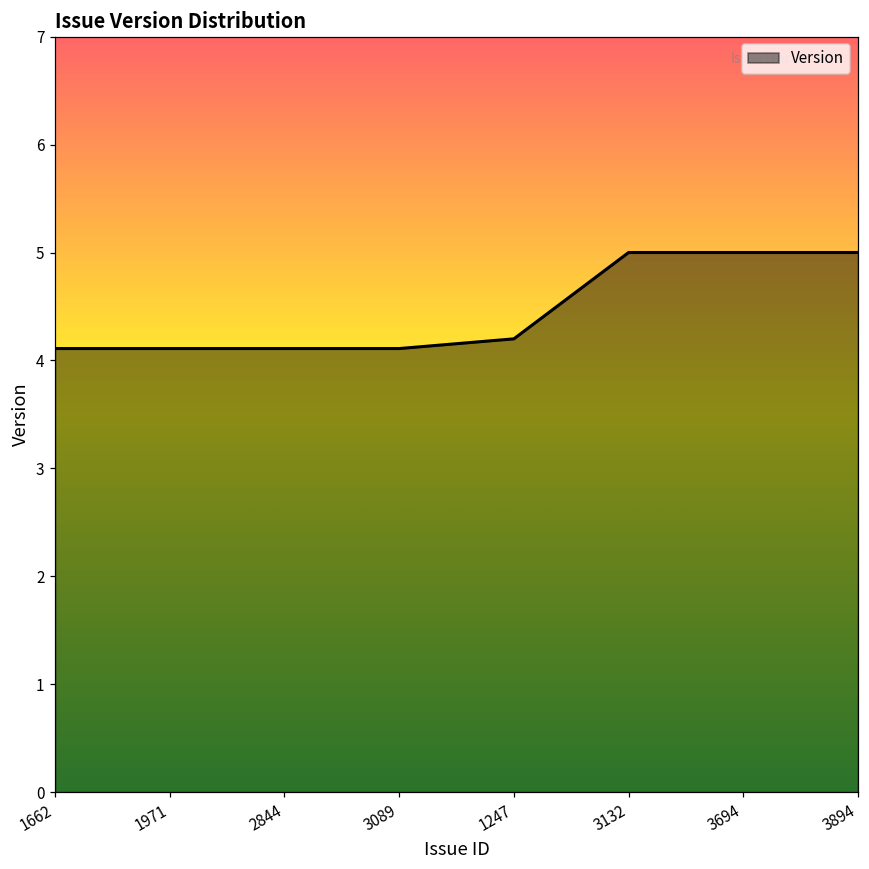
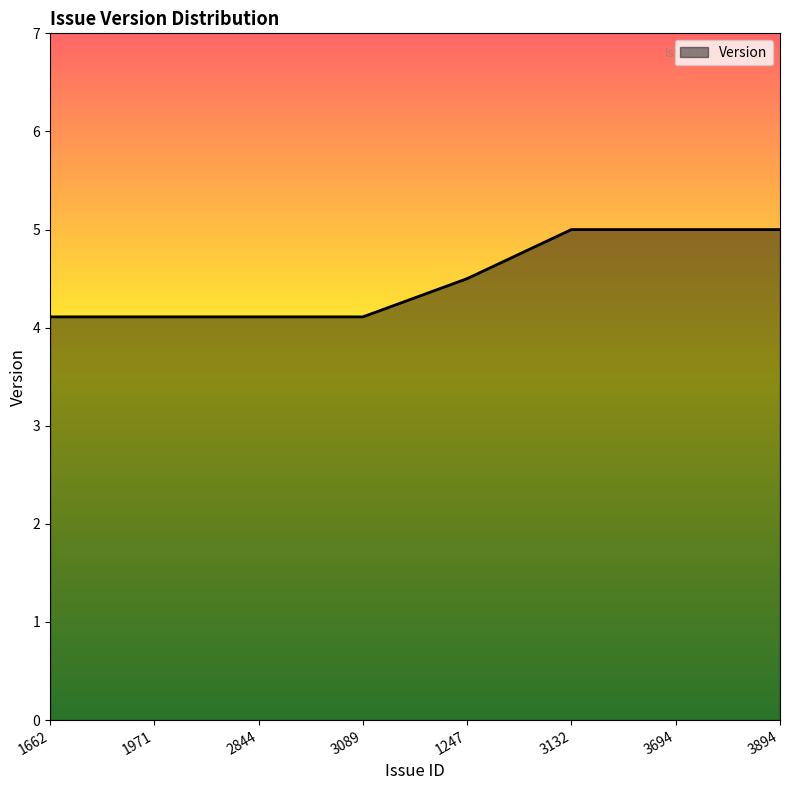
  {
    "1662": 4.1,
    "1971": 4.1,
    "2844": 4.1,
    "3089": 4.1,
-   "1247": 4.2,
+   "1247": 4.5,
    "3132": 5.0,
    "3694": 5.0,
    "3894": 5.0
  }
